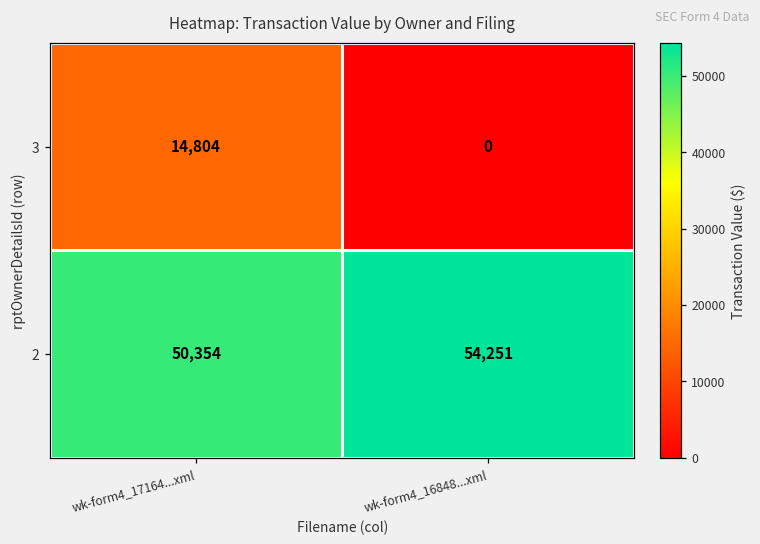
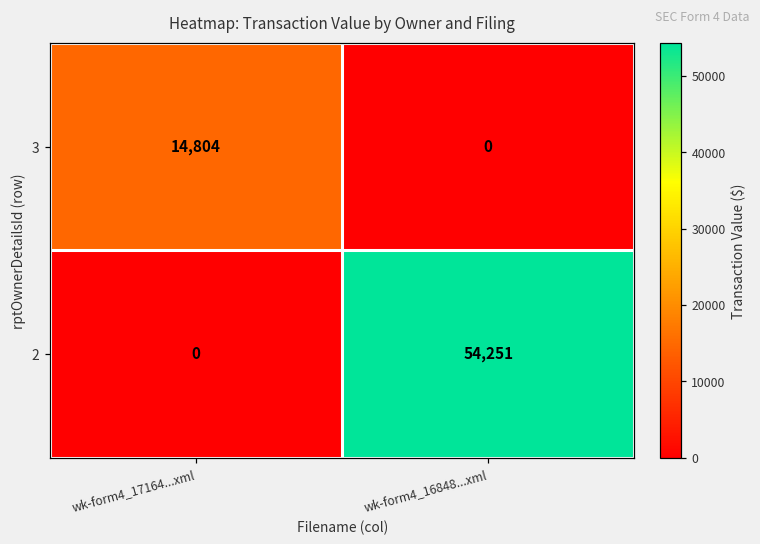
  {
    "3": {
      "wk-form4_17164...xml": "14,804",
      "wk-form4_16848...xml": "0"
    },
    "2": {
-     "wk-form4_17164...xml": "50,354",
+     "wk-form4_17164...xml": "0",
      "wk-form4_16848...xml": "54,251"
    }
  }
